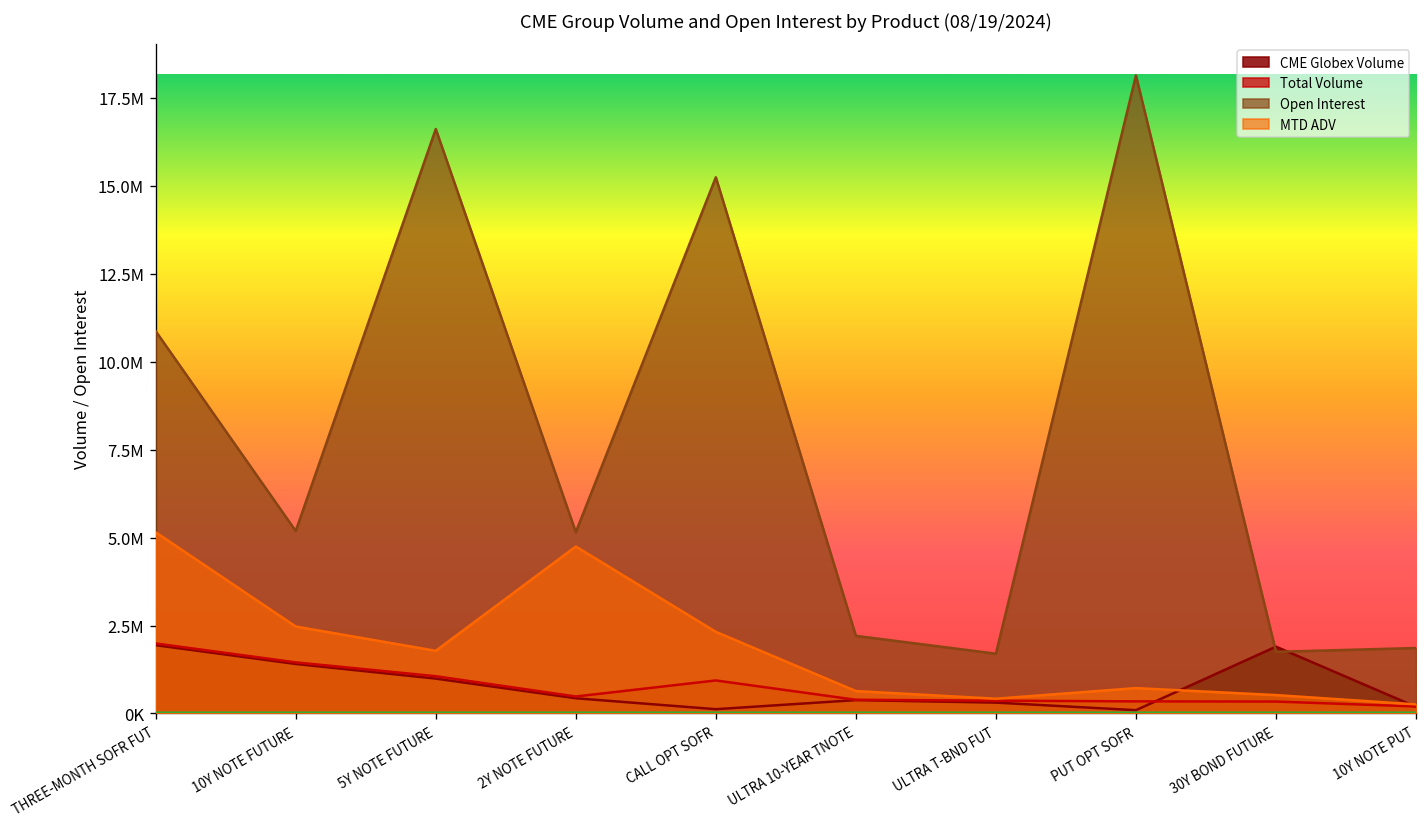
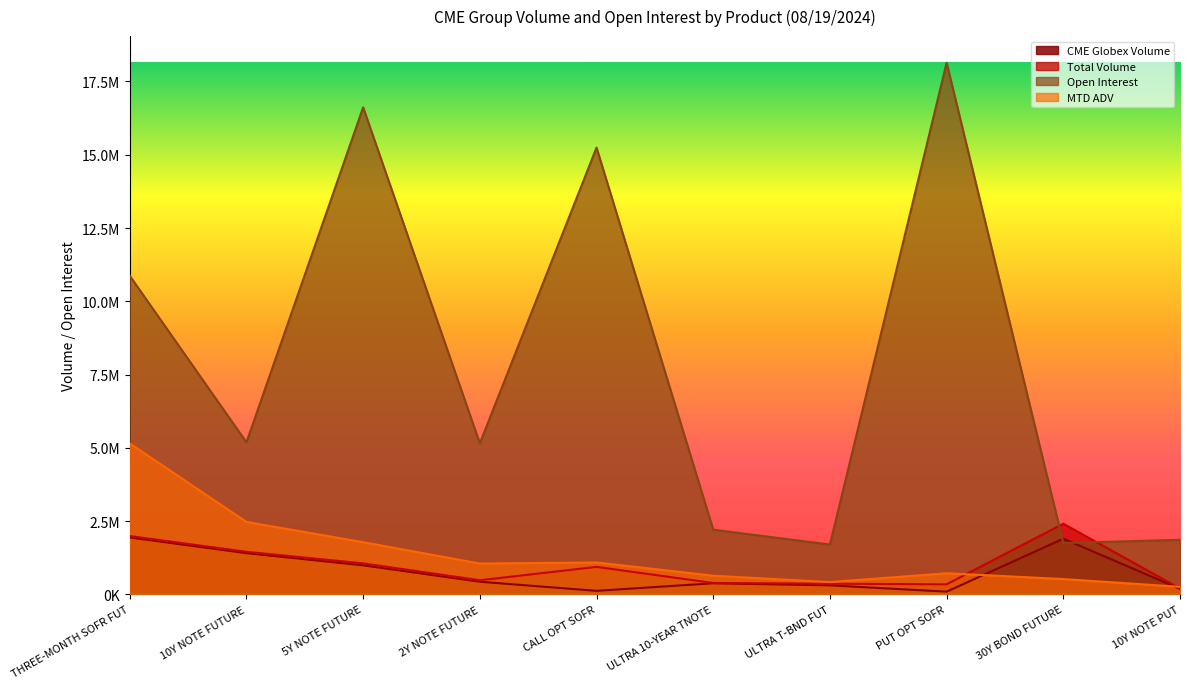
  {
    "CME Globex Volume": {
      "CALL OPT SOFR": 100000,
      "PUT OPT SOFR": 100000,
      "30Y BOND FUTURE": 1900000
    },
    "Total Volume": {
      "CALL OPT SOFR": 900000,
      "PUT OPT SOFR": 300000,
-     "30Y BOND FUTURE": 300000
+     "30Y BOND FUTURE": 2400000
    },
    "Open Interest": {
      "THREE-MONTH SOFR FUT": 10900000,
      "10Y NOTE FUTURE": 5200000,
      "5Y NOTE FUTURE": 16600000,
      "2Y NOTE FUTURE": 5200000,
      "CALL OPT SOFR": 15200000,
      "ULTRA 10-YEAR TNOTE": 2200000,
      "ULTRA T-BND FUT": 1700000,
      "PUT OPT SOFR": 18100000,
      "30Y BOND FUTURE": 1800000,
      "10Y NOTE PUT": 1900000
    },
    "MTD ADV": {
      "THREE-MONTH SOFR FUT": 5200000,
      "10Y NOTE FUTURE": 2500000,
      "5Y NOTE FUTURE": 1800000,
-     "2Y NOTE FUTURE": 4700000,
-     "CALL OPT SOFR": 2300000,
+     "2Y NOTE FUTURE": 1100000,
+     "CALL OPT SOFR": 1100000,
      "ULTRA 10-YEAR TNOTE": 600000,
      "PUT OPT SOFR": 700000,
      "30Y BOND FUTURE": 500000
    }
  }
